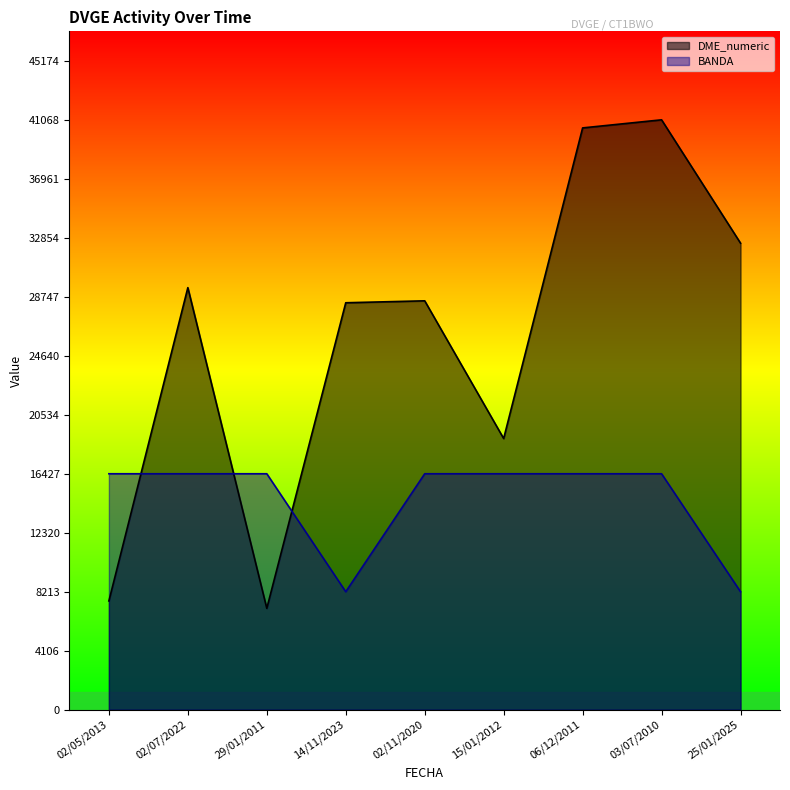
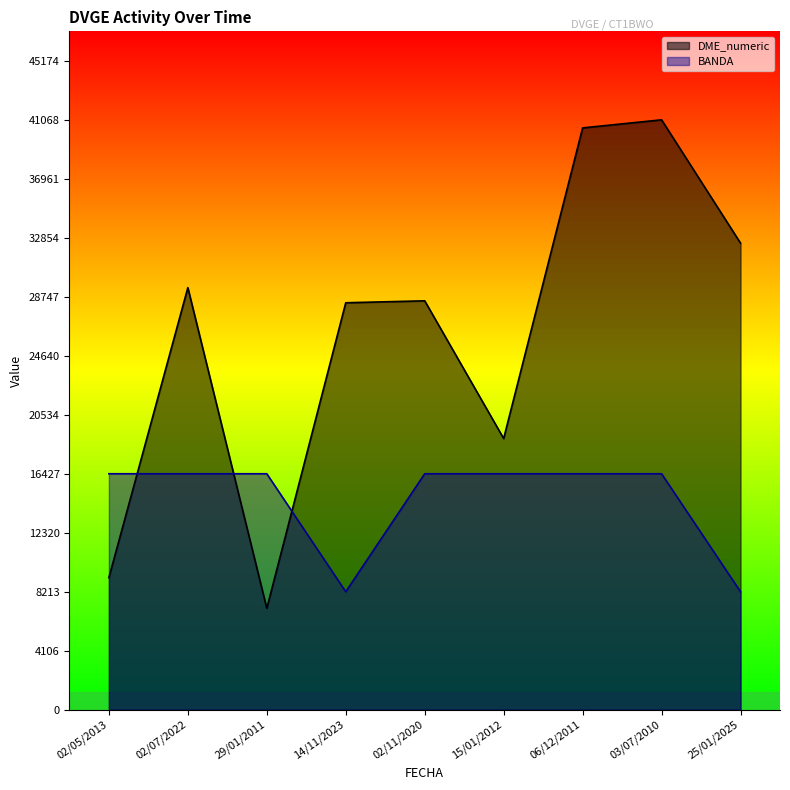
  {
    "DME_numeric": {
-     "02/05/2013": 7600,
+     "02/05/2013": 9200,
      "02/07/2022": 29400,
      "29/01/2011": 7100,
      "14/11/2023": 28300,
      "02/11/2020": 28500,
      "15/01/2012": 18900,
      "06/12/2011": 40500,
      "03/07/2010": 41100,
      "25/01/2025": 32500
    },
    "BANDA": {
      "02/05/2013": 16400,
      "02/07/2022": 16400,
      "29/01/2011": 16400,
      "14/11/2023": 8200,
      "02/11/2020": 16400,
      "15/01/2012": 16400,
      "06/12/2011": 16400,
      "03/07/2010": 16400,
      "25/01/2025": 8200
    }
  }
